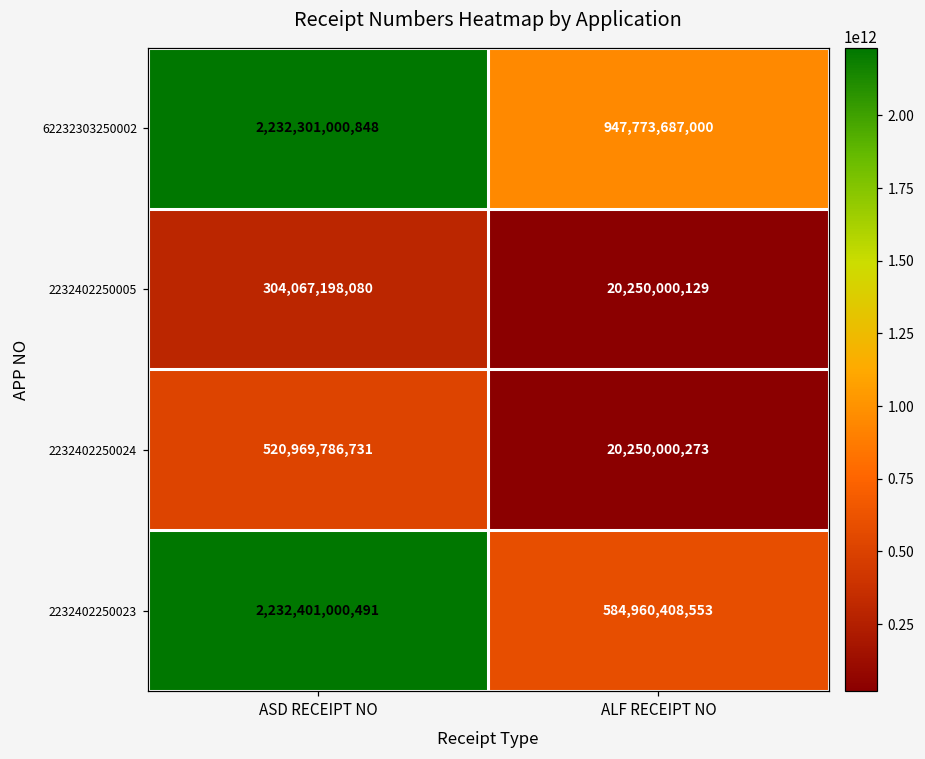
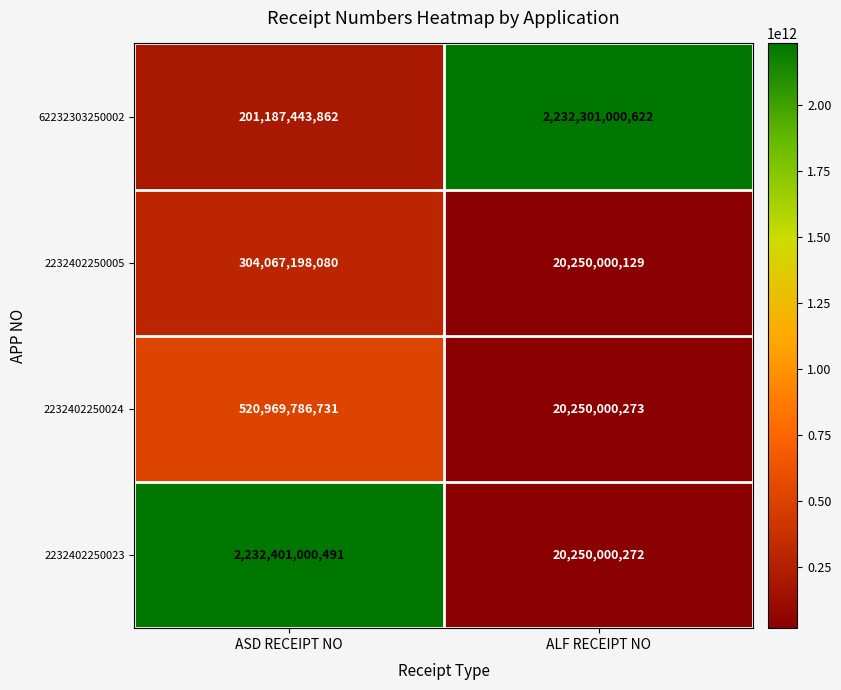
  {
    "62232303250002": {
-     "ASD RECEIPT NO": "2,232,301,000,848",
-     "ALF RECEIPT NO": "947,773,687,000"
+     "ASD RECEIPT NO": "201,187,443,862",
+     "ALF RECEIPT NO": "2,232,301,000,622"
    },
    "2232402250005": {
      "ASD RECEIPT NO": "304,067,198,080",
      "ALF RECEIPT NO": "20,250,000,129"
    },
    "2232402250024": {
      "ASD RECEIPT NO": "520,969,786,731",
      "ALF RECEIPT NO": "20,250,000,273"
    },
    "2232402250023": {
      "ASD RECEIPT NO": "2,232,401,000,491",
-     "ALF RECEIPT NO": "584,960,408,553"
+     "ALF RECEIPT NO": "20,250,000,272"
    }
  }
